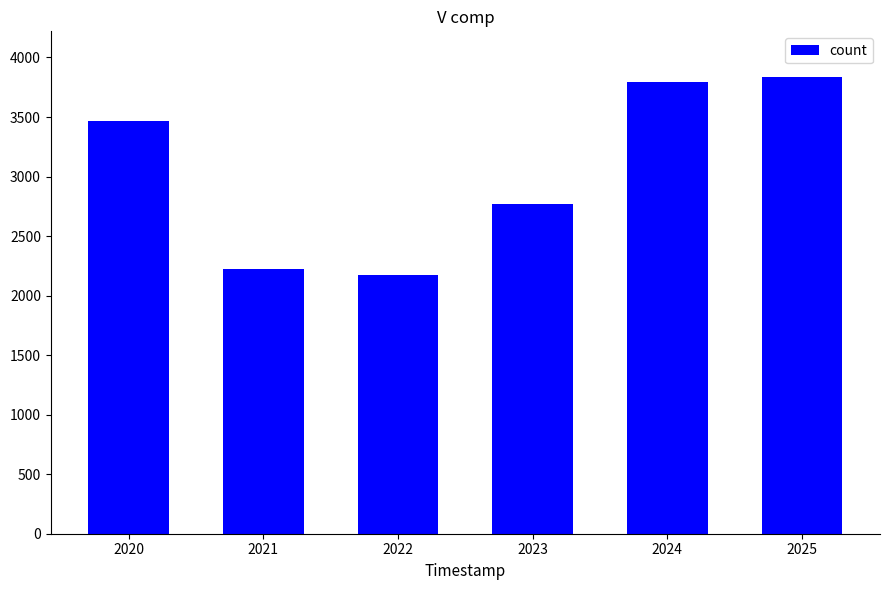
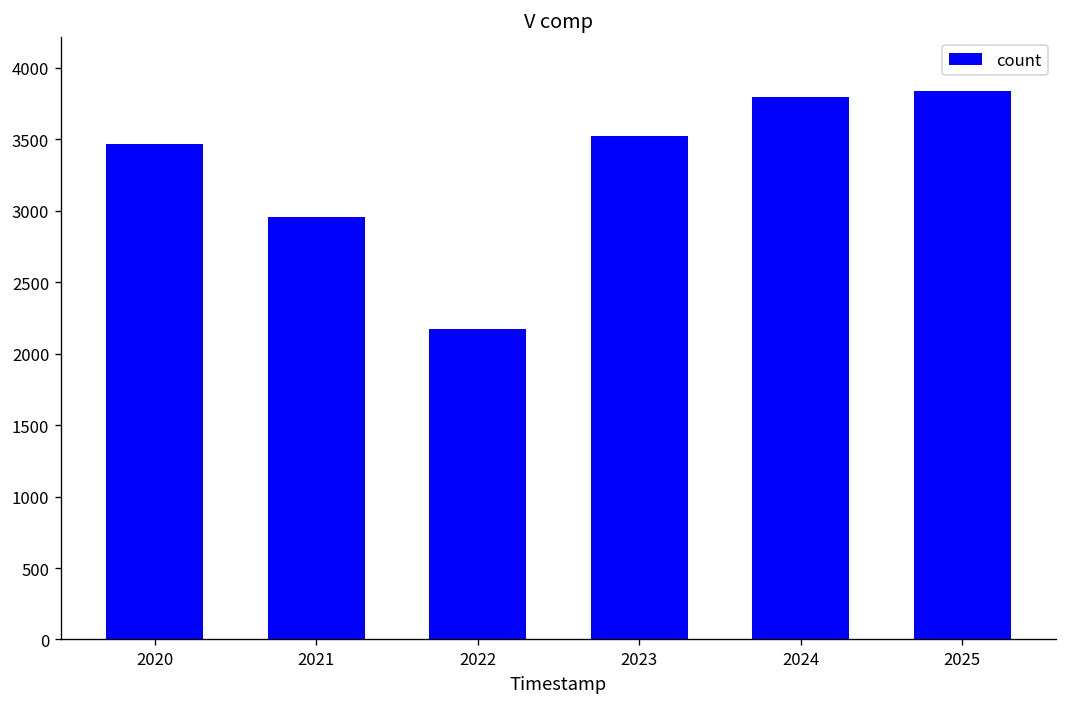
  {
    "2020": 3470,
-   "2021": 2220,
+   "2021": 2950,
    "2022": 2170,
-   "2023": 2770,
+   "2023": 3530,
    "2024": 3790,
    "2025": 3840
  }
